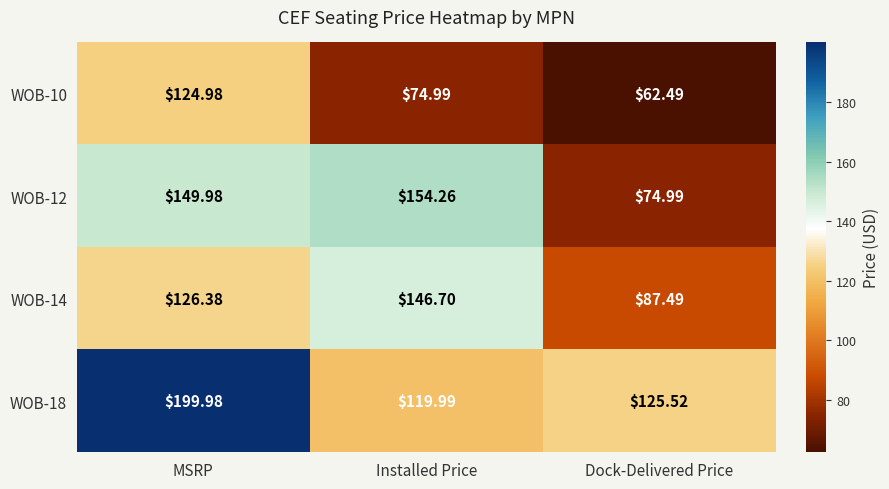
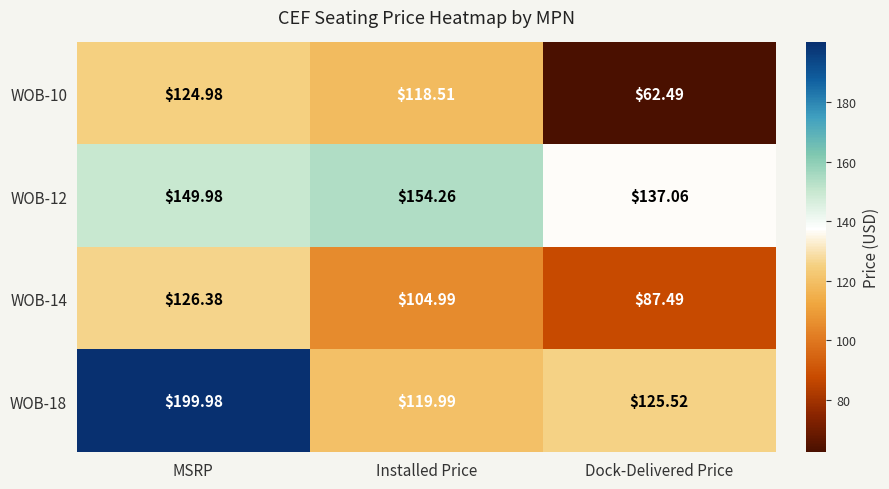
  {
    "WOB-10": {
      "MSRP": "$124.98",
-     "Installed Price": "$74.99",
+     "Installed Price": "$118.51",
      "Dock-Delivered Price": "$62.49"
    },
    "WOB-12": {
      "MSRP": "$149.98",
      "Installed Price": "$154.26",
-     "Dock-Delivered Price": "$74.99"
+     "Dock-Delivered Price": "$137.06"
    },
    "WOB-14": {
      "MSRP": "$126.38",
-     "Installed Price": "$146.70",
+     "Installed Price": "$104.99",
      "Dock-Delivered Price": "$87.49"
    },
    "WOB-18": {
      "MSRP": "$199.98",
      "Installed Price": "$119.99",
      "Dock-Delivered Price": "$125.52"
    }
  }
